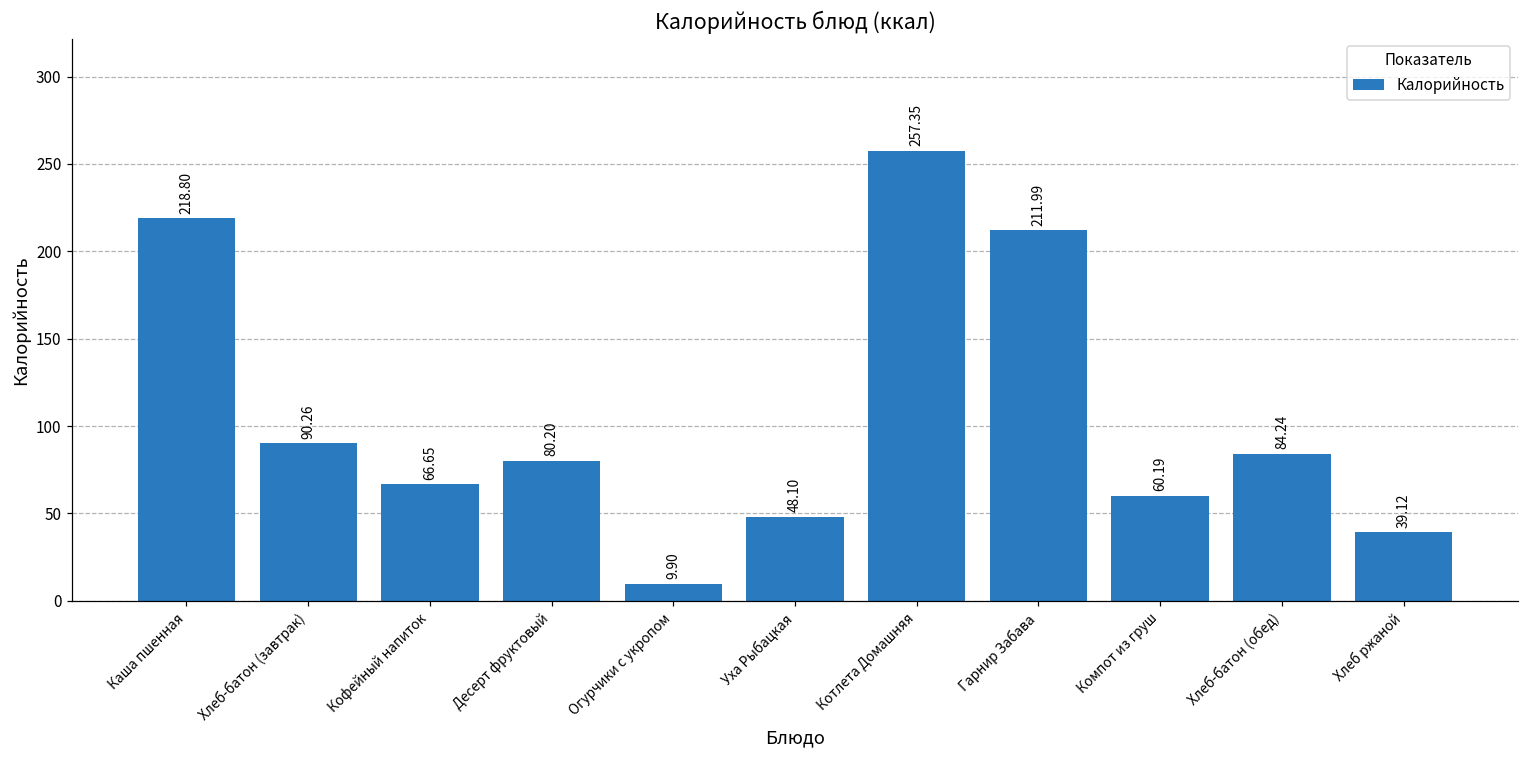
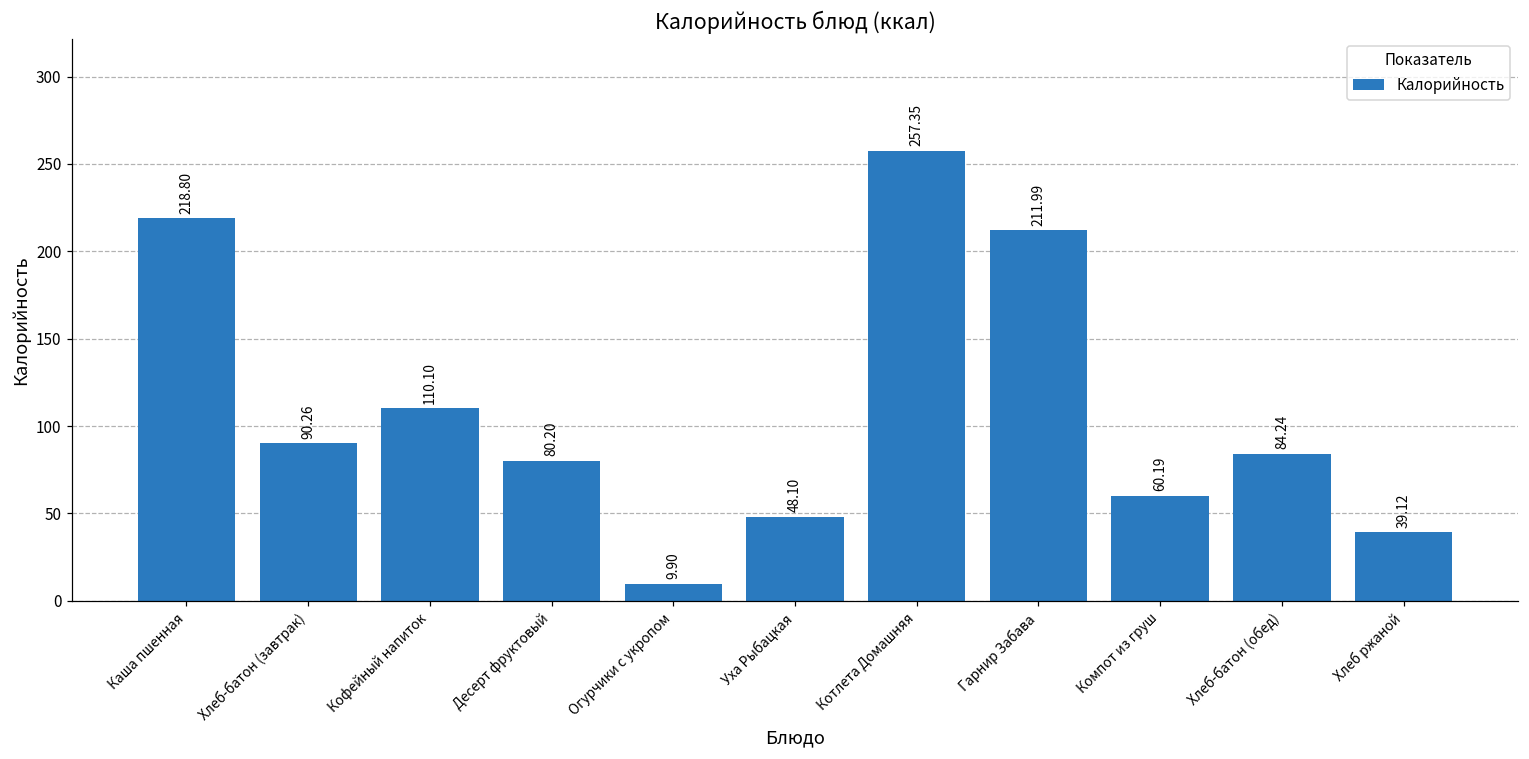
  {
    "Каша пшенная": 218.80,
    "Хлеб-батон (завтрак)": 90.26,
-   "Кофейный напиток": 66.65,
+   "Кофейный напиток": 110.10,
    "Десерт фруктовый": 80.20,
    "Огурчики с укропом": 9.90,
    "Уха Рыбацкая": 48.10,
    "Котлета Домашняя": 257.35,
    "Гарнир Забава": 211.99,
    "Компот из груш": 60.19,
    "Хлеб-батон (обед)": 84.24,
    "Хлеб ржаной": 39.12
  }
